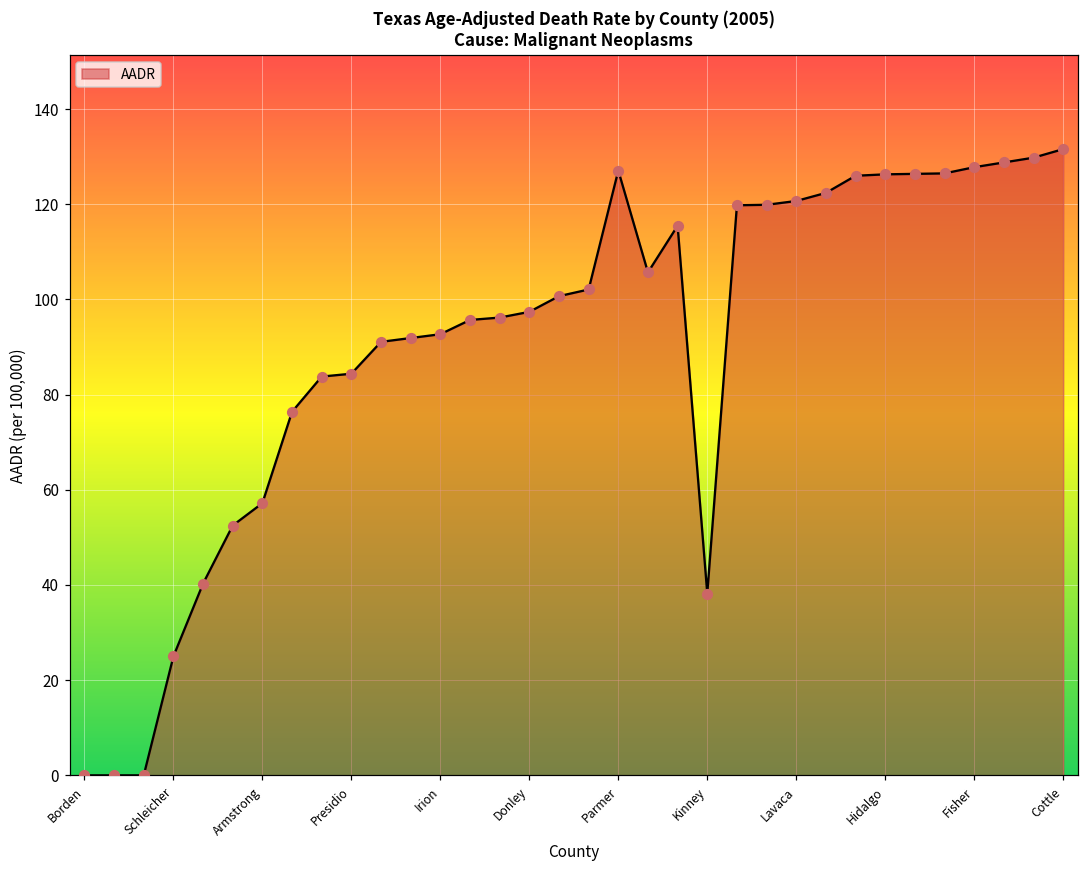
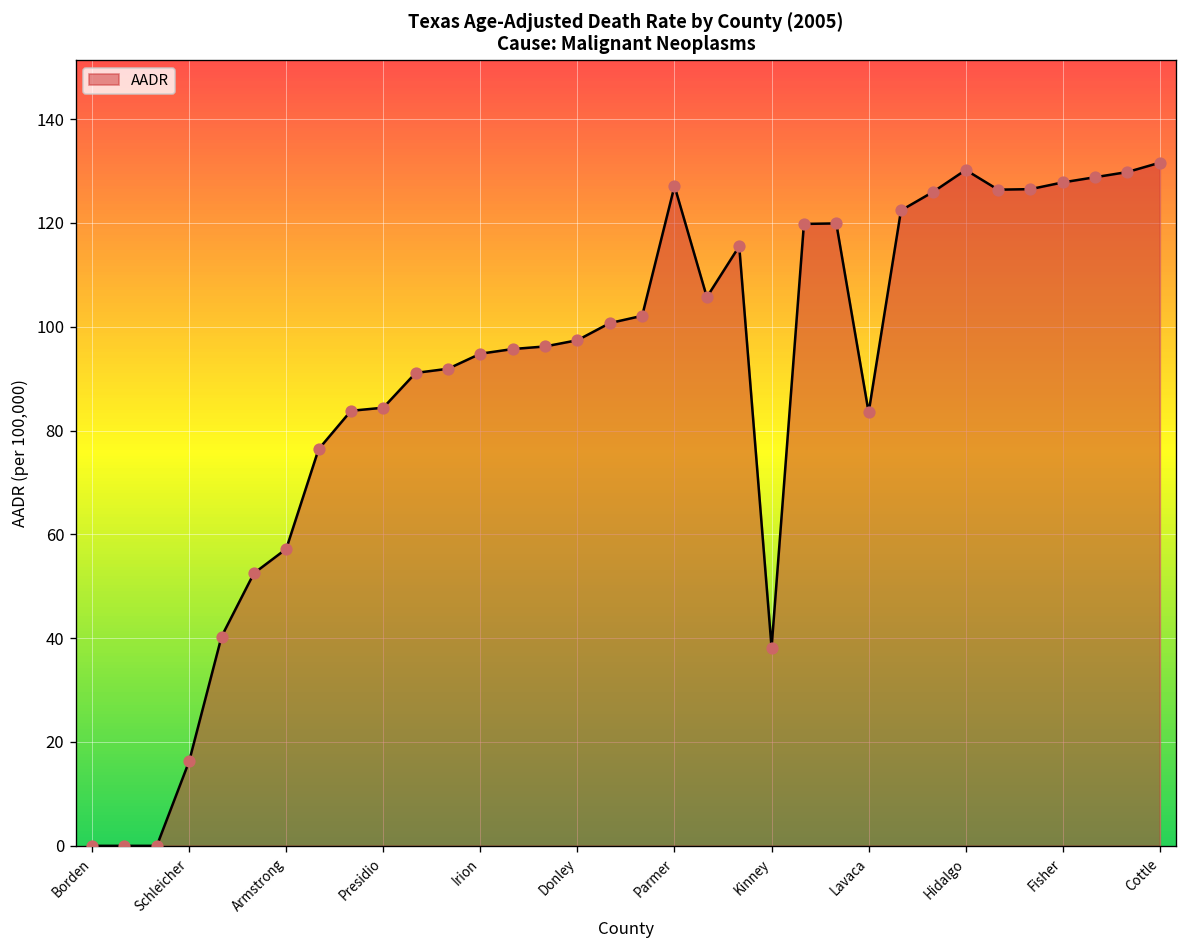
  {
    "Borden": 0,
-   "Schleicher": 25,
+   "Schleicher": 16,
    "Armstrong": 57,
    "Presidio": 84,
-   "Irion": 93,
+   "Irion": 95,
    "Donley": 97,
    "Parmer": 127,
    "Kinney": 38,
-   "Lavaca": 121,
-   "Hidalgo": 126,
+   "Lavaca": 84,
+   "Hidalgo": 130,
    "Fisher": 128,
    "Cottle": 132
  }
